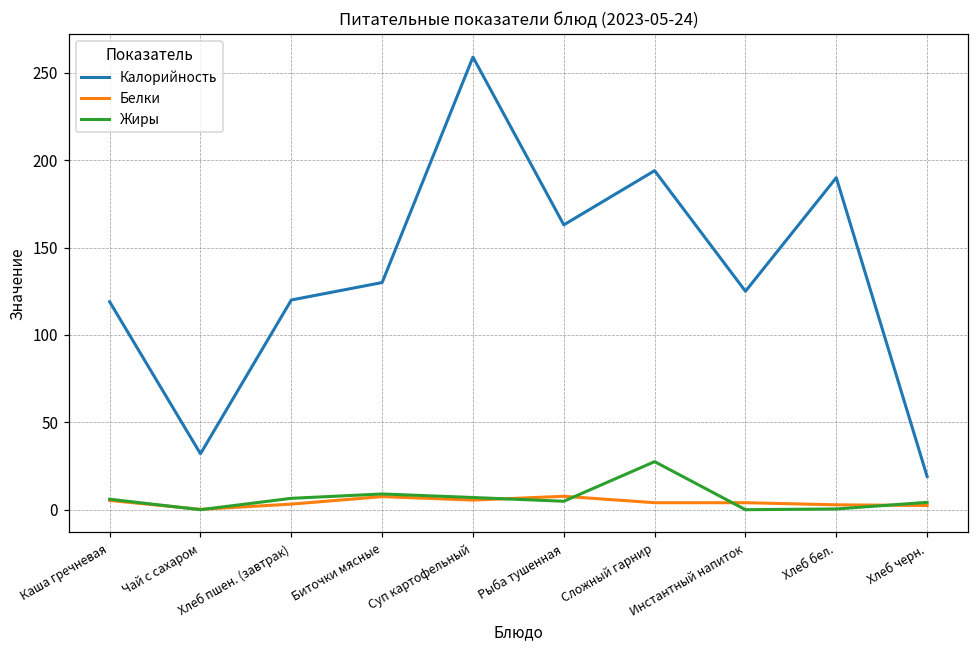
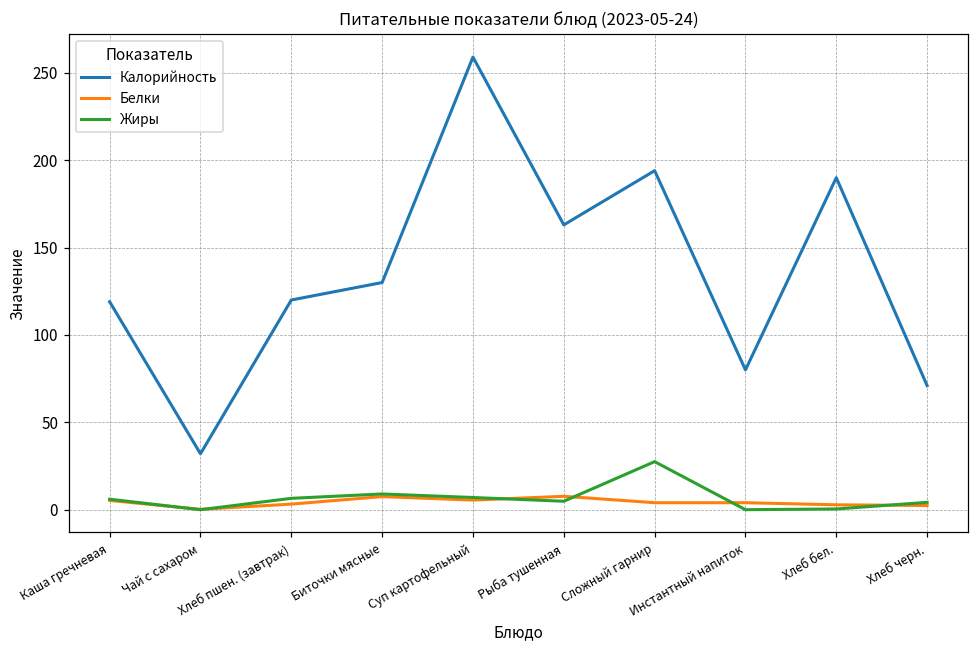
  {
    "Калорийность": {
      "Каша гречневая": 119,
      "Чай с сахаром": 32,
      "Хлеб пшен. (завтрак)": 120,
      "Биточки мясные": 130,
      "Суп картофельный": 259,
      "Рыба тушенная": 163,
      "Сложный гарнир": 194,
-     "Инстантный напиток": 125,
+     "Инстантный напиток": 80,
      "Хлеб бел.": 190,
-     "Хлеб черн.": 19
+     "Хлеб черн.": 71
    },
    "Белки": {
      "Хлеб пшен. (завтрак)": 3,
      "Рыба тушенная": 8,
      "Сложный гарнир": 4,
      "Инстантный напиток": 4,
      "Хлеб бел.": 3,
      "Хлеб черн.": 2
    },
    "Жиры": {
      "Хлеб пшен. (завтрак)": 7,
      "Рыба тушенная": 5,
      "Сложный гарнир": 28,
      "Инстантный напиток": 0,
      "Хлеб бел.": 0,
      "Хлеб черн.": 4
    }
  }
